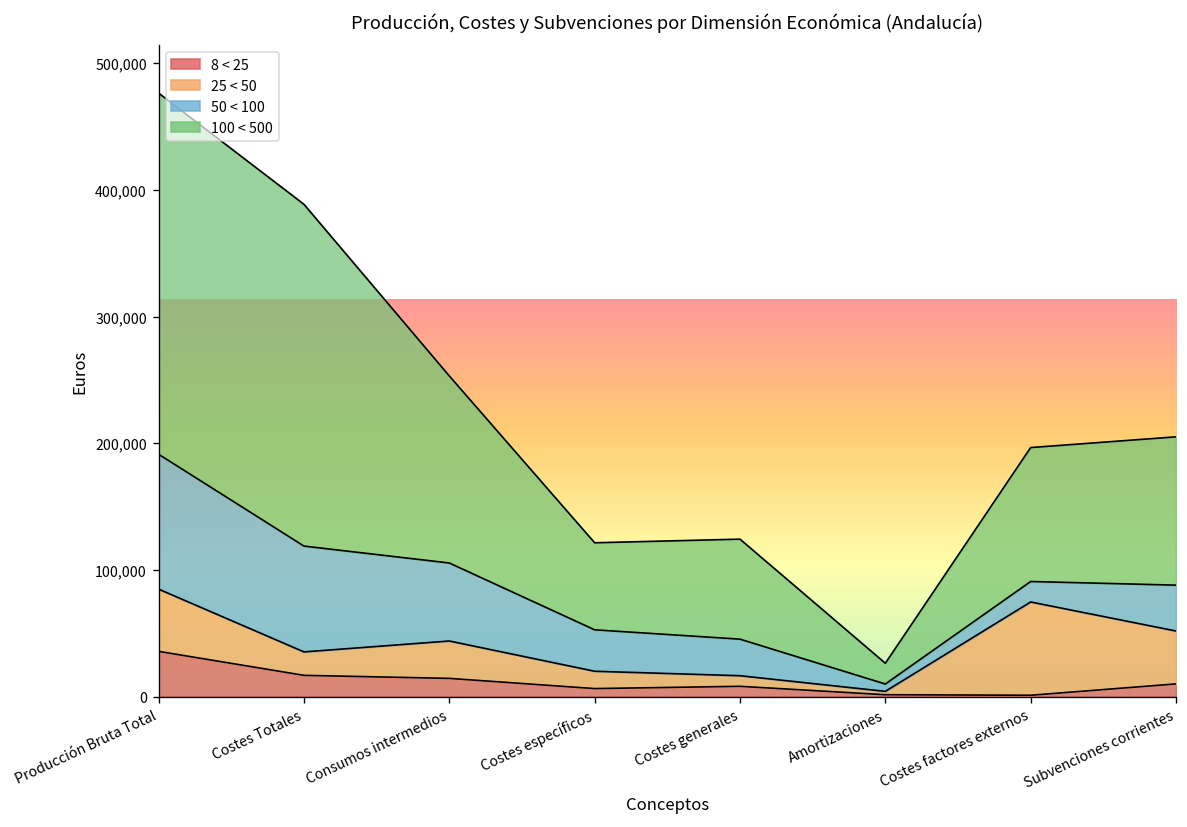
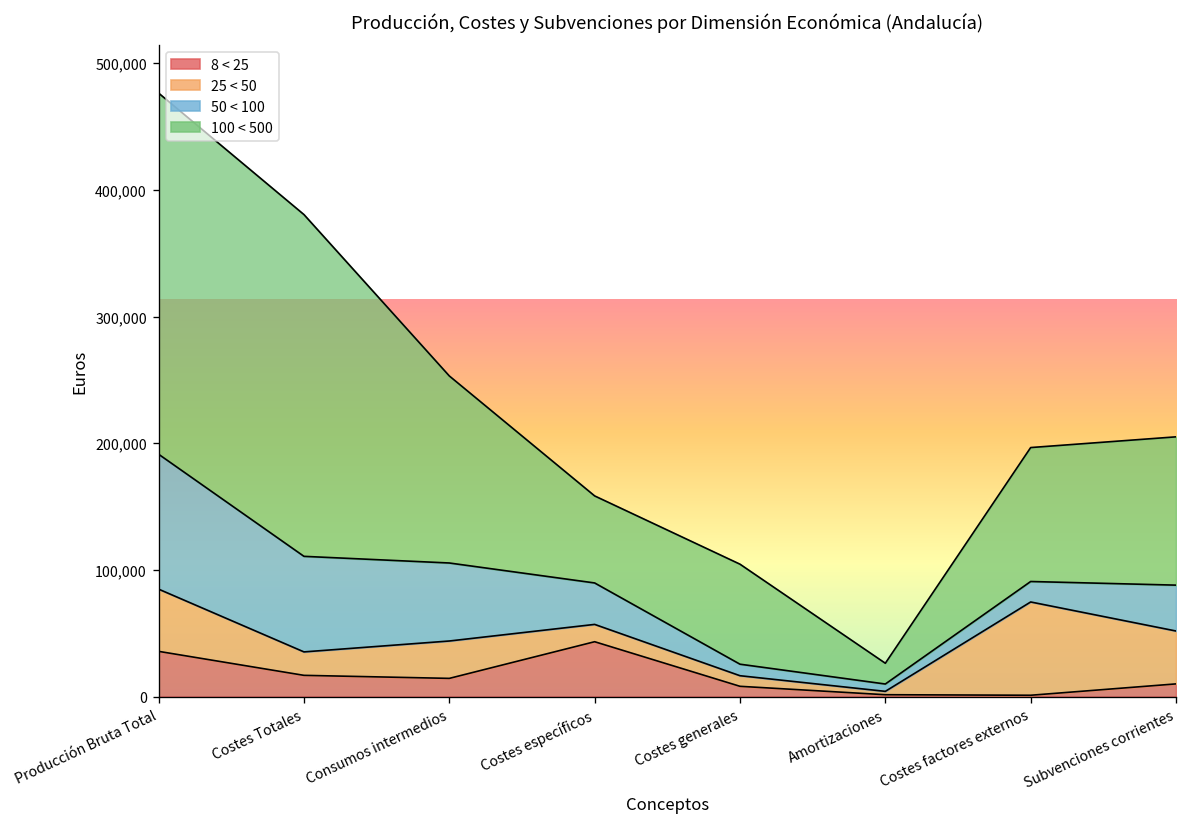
  {
    "8 < 25": {
      "Producción Bruta Total": "36,000",
      "Costes Totales": "17,000",
      "Consumos intermedios": "14,000",
-     "Costes específicos": "6,000",
+     "Costes específicos": "43,000",
      "Costes generales": "8,000",
      "Amortizaciones": "1,000",
      "Costes factores externos": "1,000",
      "Subvenciones corrientes": "10,000"
    },
    "25 < 50": {
      "Producción Bruta Total": "49,000",
      "Costes Totales": "19,000",
      "Consumos intermedios": "30,000",
      "Costes específicos": "14,000",
      "Costes generales": "8,000",
      "Amortizaciones": "3,000",
      "Costes factores externos": "74,000",
      "Subvenciones corrientes": "42,000"
    },
    "50 < 100": {
      "Producción Bruta Total": "107,000",
-     "Costes Totales": "84,000",
+     "Costes Totales": "75,000",
      "Consumos intermedios": "62,000",
      "Costes específicos": "33,000",
-     "Costes generales": "29,000",
+     "Costes generales": "9,000",
      "Amortizaciones": "6,000",
      "Costes factores externos": "16,000",
      "Subvenciones corrientes": "36,000"
    },
    "100 < 500": {
      "Producción Bruta Total": "285,000",
      "Costes Totales": "270,000",
      "Consumos intermedios": "148,000",
      "Costes específicos": "69,000",
      "Costes generales": "79,000",
      "Amortizaciones": "16,000",
      "Costes factores externos": "106,000",
      "Subvenciones corrientes": "117,000"
    }
  }
